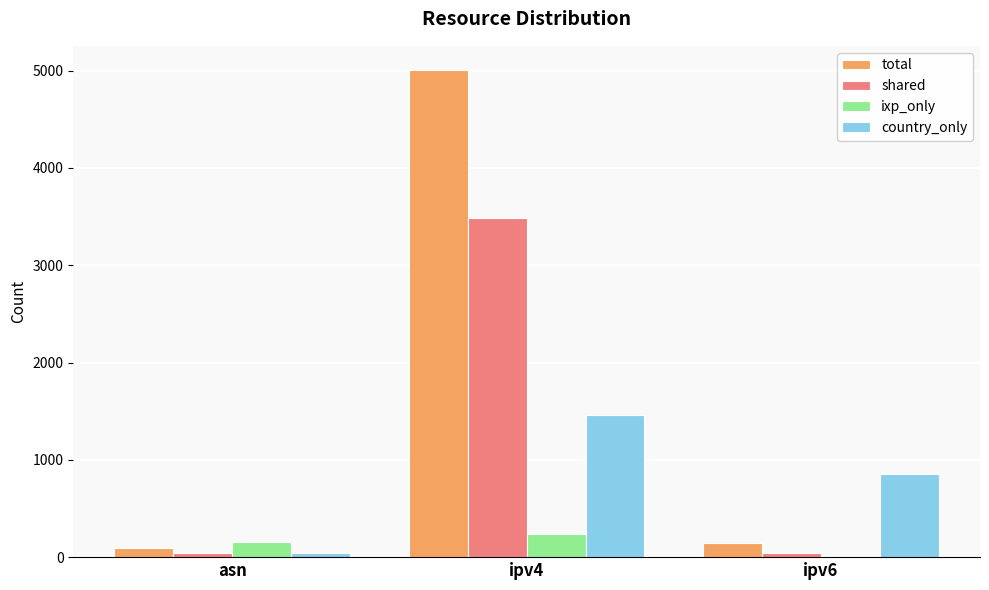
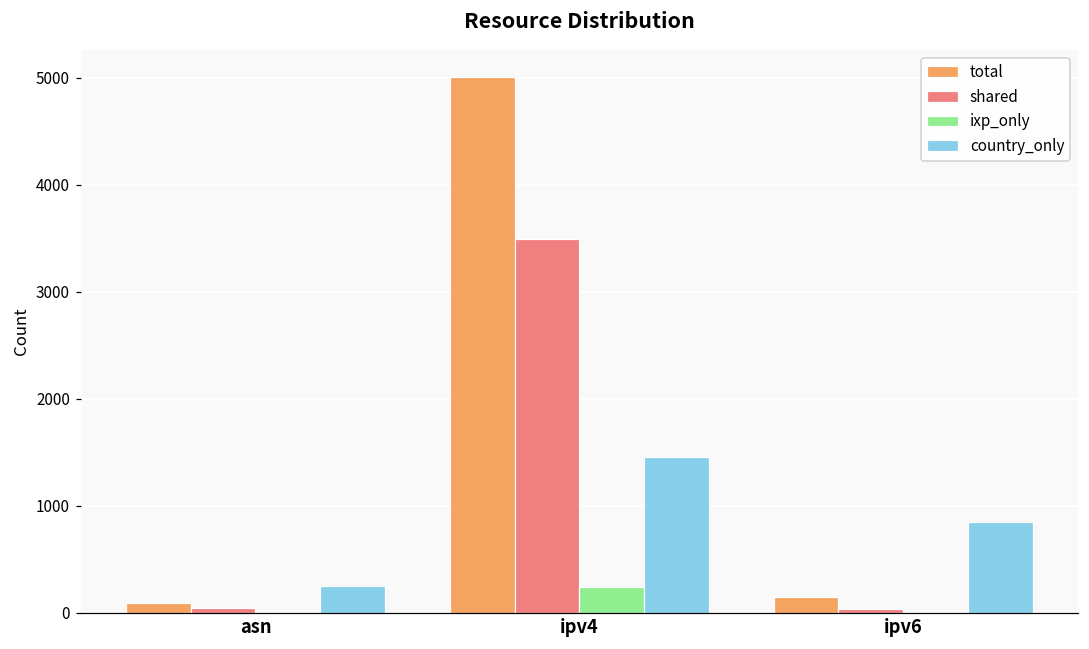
  {
    "ixp_only": {
-     "asn": 200,
+     "asn": 0,
      "ipv4": 200
    },
    "country_only": {
-     "asn": 0,
+     "asn": 300,
      "ipv4": 1500,
      "ipv6": 900
    }
  }
